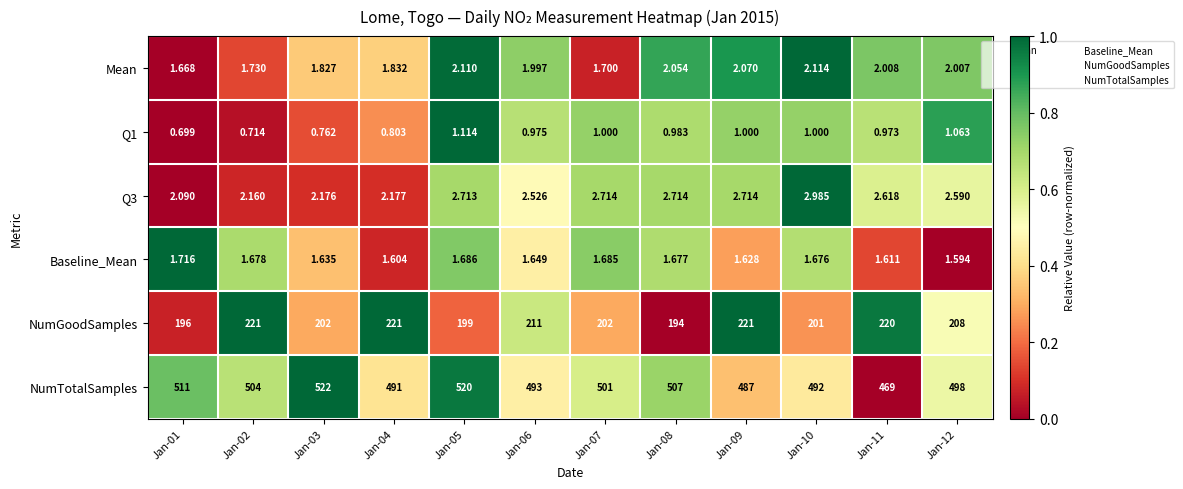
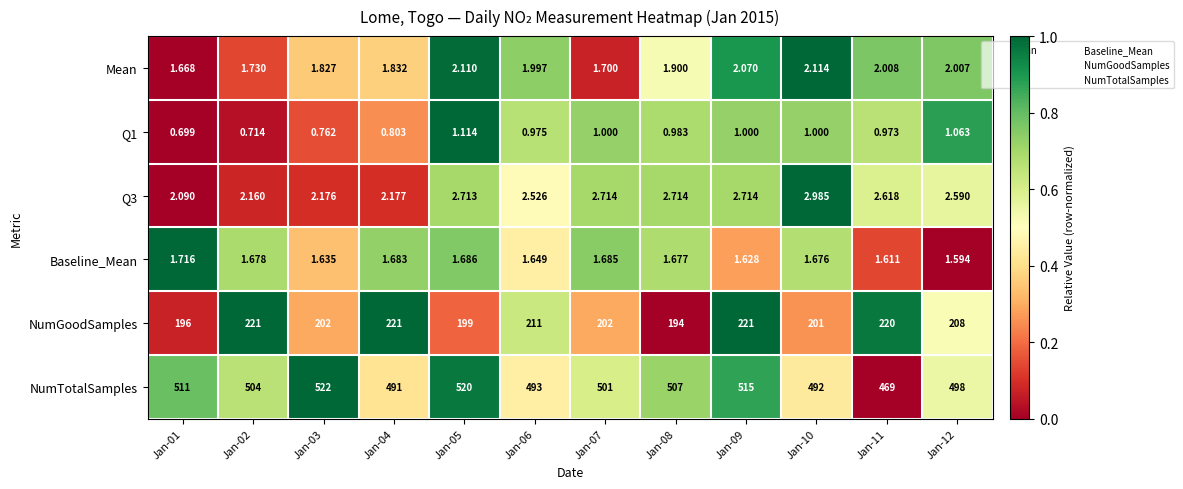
  {
    "Mean": {
      "Jan-01": 1.668,
      "Jan-02": 1.730,
      "Jan-03": 1.827,
      "Jan-04": 1.832,
      "Jan-05": 2.110,
      "Jan-06": 1.997,
      "Jan-07": 1.700,
-     "Jan-08": 2.054,
+     "Jan-08": 1.900,
      "Jan-09": 2.070,
      "Jan-10": 2.114,
      "Jan-11": 2.008,
      "Jan-12": 2.007
    },
    "Q1": {
      "Jan-01": 0.699,
      "Jan-02": 0.714,
      "Jan-03": 0.762,
      "Jan-04": 0.803,
      "Jan-05": 1.114,
      "Jan-06": 0.975,
      "Jan-07": 1.000,
      "Jan-08": 0.983,
      "Jan-09": 1.000,
      "Jan-10": 1.000,
      "Jan-11": 0.973,
      "Jan-12": 1.063
    },
    "Q3": {
      "Jan-01": 2.090,
      "Jan-02": 2.160,
      "Jan-03": 2.176,
      "Jan-04": 2.177,
      "Jan-05": 2.713,
      "Jan-06": 2.526,
      "Jan-07": 2.714,
      "Jan-08": 2.714,
      "Jan-09": 2.714,
      "Jan-10": 2.985,
      "Jan-11": 2.618,
      "Jan-12": 2.590
    },
    "Baseline_Mean": {
      "Jan-01": 1.716,
      "Jan-02": 1.678,
      "Jan-03": 1.635,
-     "Jan-04": 1.604,
+     "Jan-04": 1.683,
      "Jan-05": 1.686,
      "Jan-06": 1.649,
      "Jan-07": 1.685,
      "Jan-08": 1.677,
      "Jan-09": 1.628,
      "Jan-10": 1.676,
      "Jan-11": 1.611,
      "Jan-12": 1.594
    },
    "NumGoodSamples": {
      "Jan-01": 196,
      "Jan-02": 221,
      "Jan-03": 202,
      "Jan-04": 221,
      "Jan-05": 199,
      "Jan-06": 211,
      "Jan-07": 202,
      "Jan-08": 194,
      "Jan-09": 221,
      "Jan-10": 201,
      "Jan-11": 220,
      "Jan-12": 208
    },
    "NumTotalSamples": {
      "Jan-01": 511,
      "Jan-02": 504,
      "Jan-03": 522,
      "Jan-04": 491,
      "Jan-05": 520,
      "Jan-06": 493,
      "Jan-07": 501,
      "Jan-08": 507,
-     "Jan-09": 487,
+     "Jan-09": 515,
      "Jan-10": 492,
      "Jan-11": 469,
      "Jan-12": 498
    }
  }
